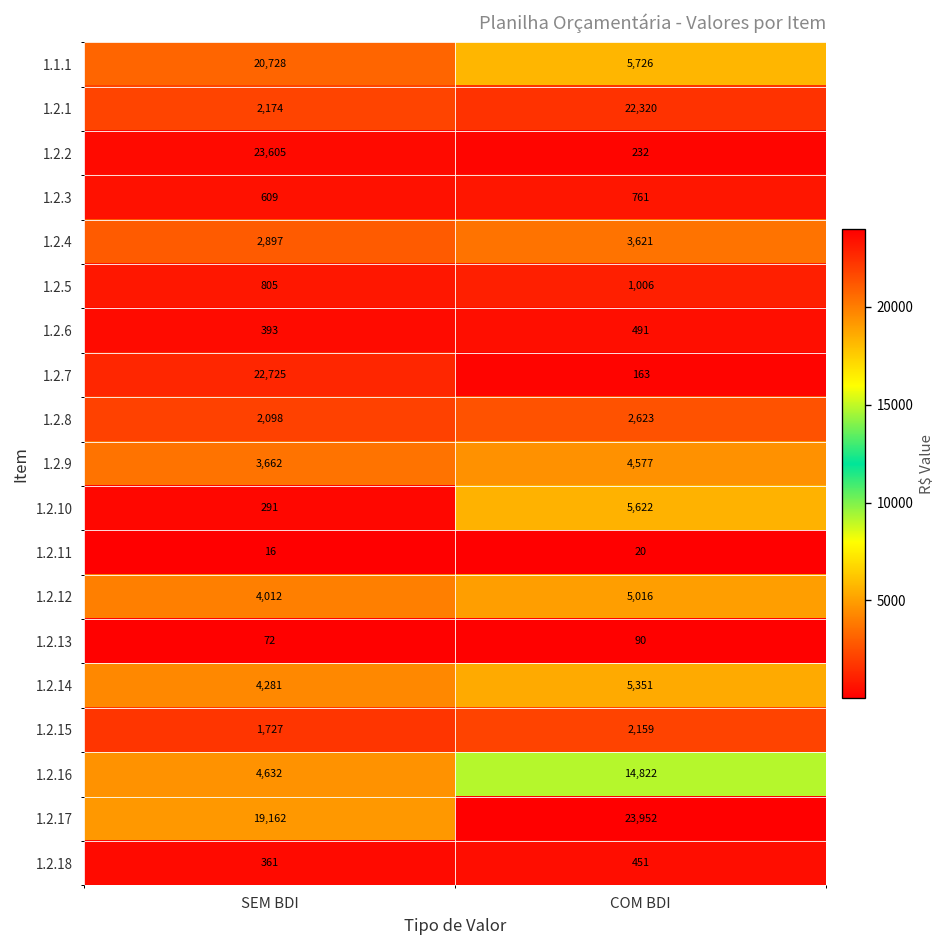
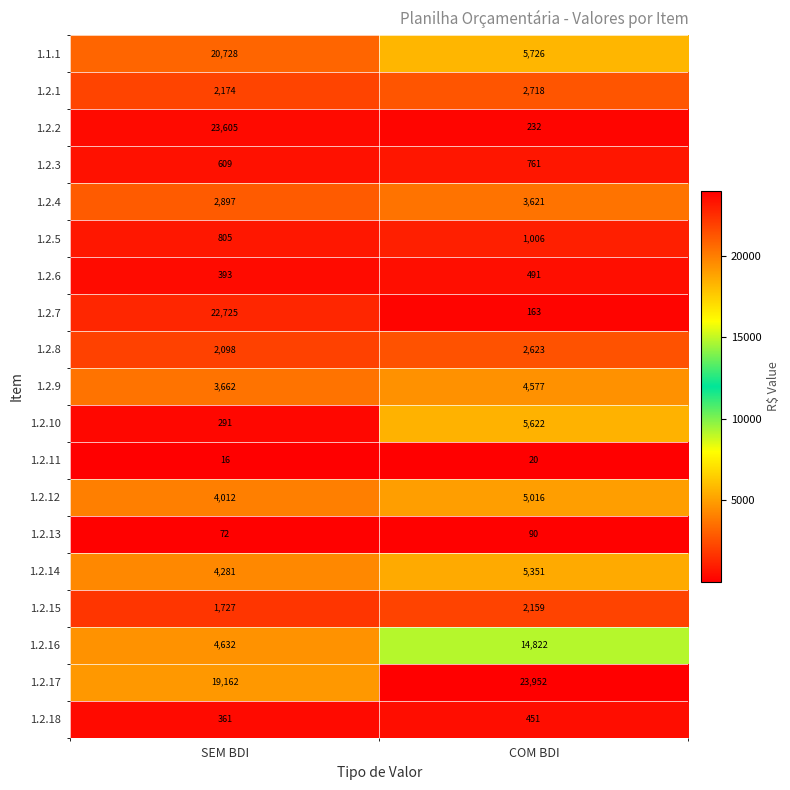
  {
    "1.1.1": {
      "SEM BDI": "20,728",
      "COM BDI": "5,726"
    },
    "1.2.1": {
      "SEM BDI": "2,174",
-     "COM BDI": "22,320"
+     "COM BDI": "2,718"
    },
    "1.2.2": {
      "SEM BDI": "23,605",
      "COM BDI": "232"
    },
    "1.2.3": {
      "SEM BDI": "609",
      "COM BDI": "761"
    },
    "1.2.4": {
      "SEM BDI": "2,897",
      "COM BDI": "3,621"
    },
    "1.2.5": {
      "SEM BDI": "805",
      "COM BDI": "1,006"
    },
    "1.2.6": {
      "SEM BDI": "393",
      "COM BDI": "491"
    },
    "1.2.7": {
      "SEM BDI": "22,725",
      "COM BDI": "163"
    },
    "1.2.8": {
      "SEM BDI": "2,098",
      "COM BDI": "2,623"
    },
    "1.2.9": {
      "SEM BDI": "3,662",
      "COM BDI": "4,577"
    },
    "1.2.10": {
      "SEM BDI": "291",
      "COM BDI": "5,622"
    },
    "1.2.11": {
      "SEM BDI": "16",
      "COM BDI": "20"
    },
    "1.2.12": {
      "SEM BDI": "4,012",
      "COM BDI": "5,016"
    },
    "1.2.13": {
      "SEM BDI": "72",
      "COM BDI": "90"
    },
    "1.2.14": {
      "SEM BDI": "4,281",
      "COM BDI": "5,351"
    },
    "1.2.15": {
      "SEM BDI": "1,727",
      "COM BDI": "2,159"
    },
    "1.2.16": {
      "SEM BDI": "4,632",
      "COM BDI": "14,822"
    },
    "1.2.17": {
      "SEM BDI": "19,162",
      "COM BDI": "23,952"
    },
    "1.2.18": {
      "SEM BDI": "361",
      "COM BDI": "451"
    }
  }
